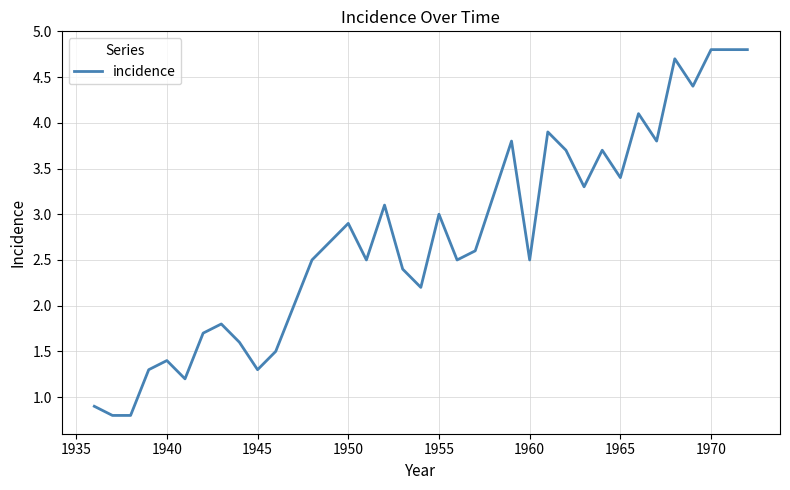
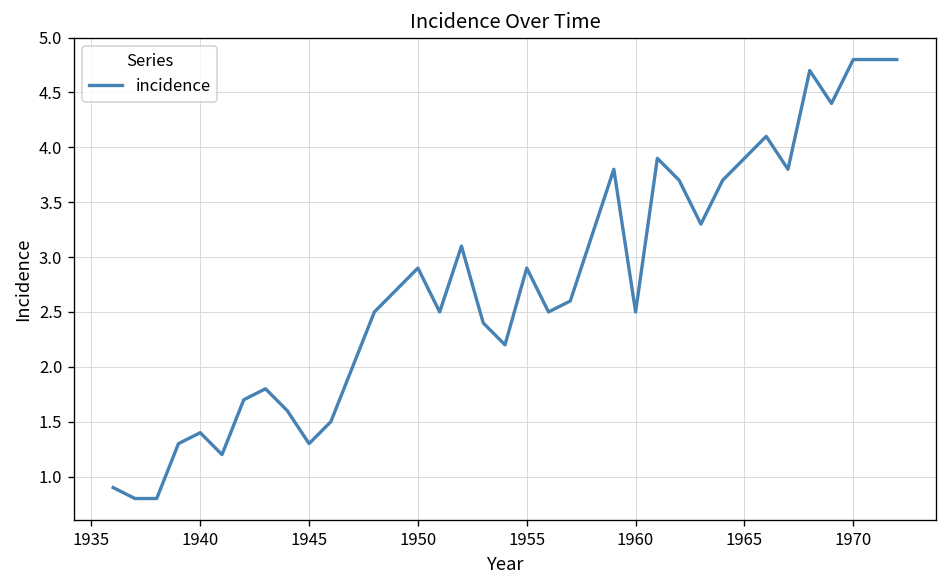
  {
    "1940": 1.4,
    "1945": 1.3,
    "1950": 2.9,
-   "1955": 3.0,
+   "1955": 2.9,
    "1960": 2.5,
-   "1965": 3.4,
+   "1965": 3.9,
    "1970": 4.8
  }
